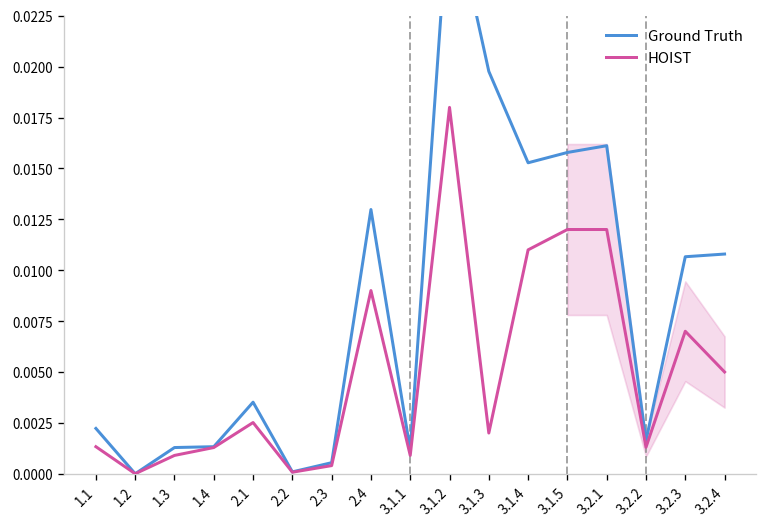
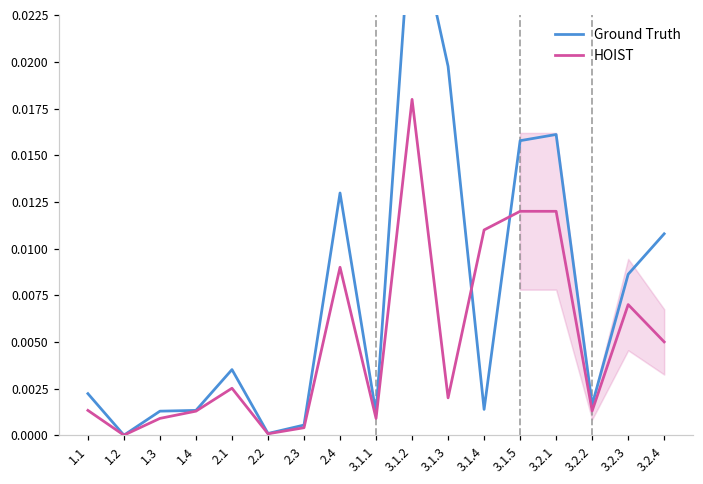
  {
    "Ground Truth": {
      "1.1": 0.0022,
      "1.3": 0.0013,
      "2.1": 0.0035,
      "2.4": 0.0130,
      "3.1.1": 0.0012,
      "3.1.3": 0.0198,
-     "3.1.4": 0.0153,
+     "3.1.4": 0.0014,
      "3.1.5": 0.0158,
-     "3.2.3": 0.0107,
+     "3.2.3": 0.0086,
      "3.2.4": 0.0108
    }
  }
